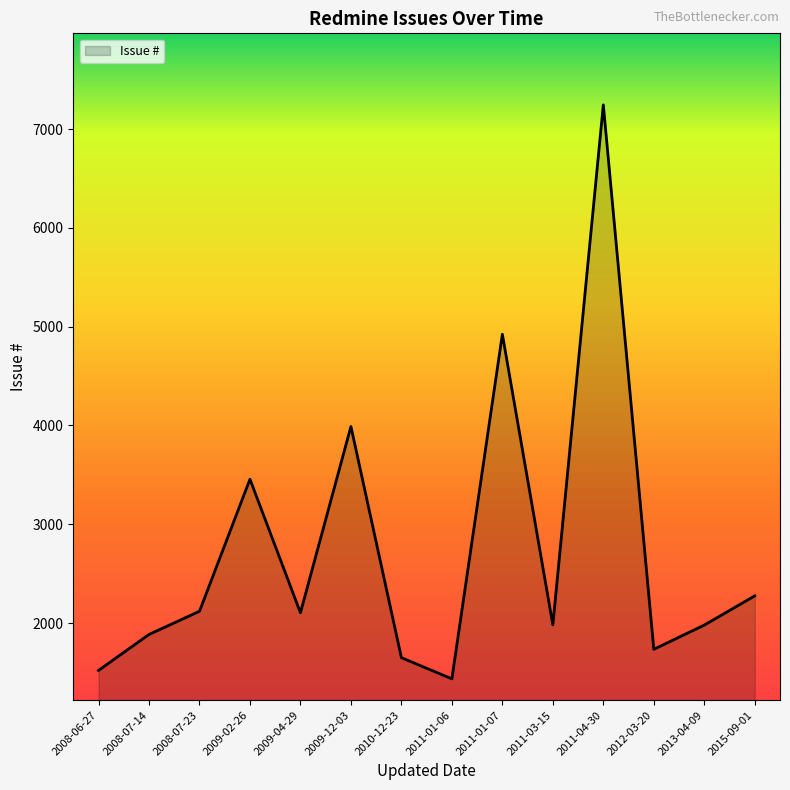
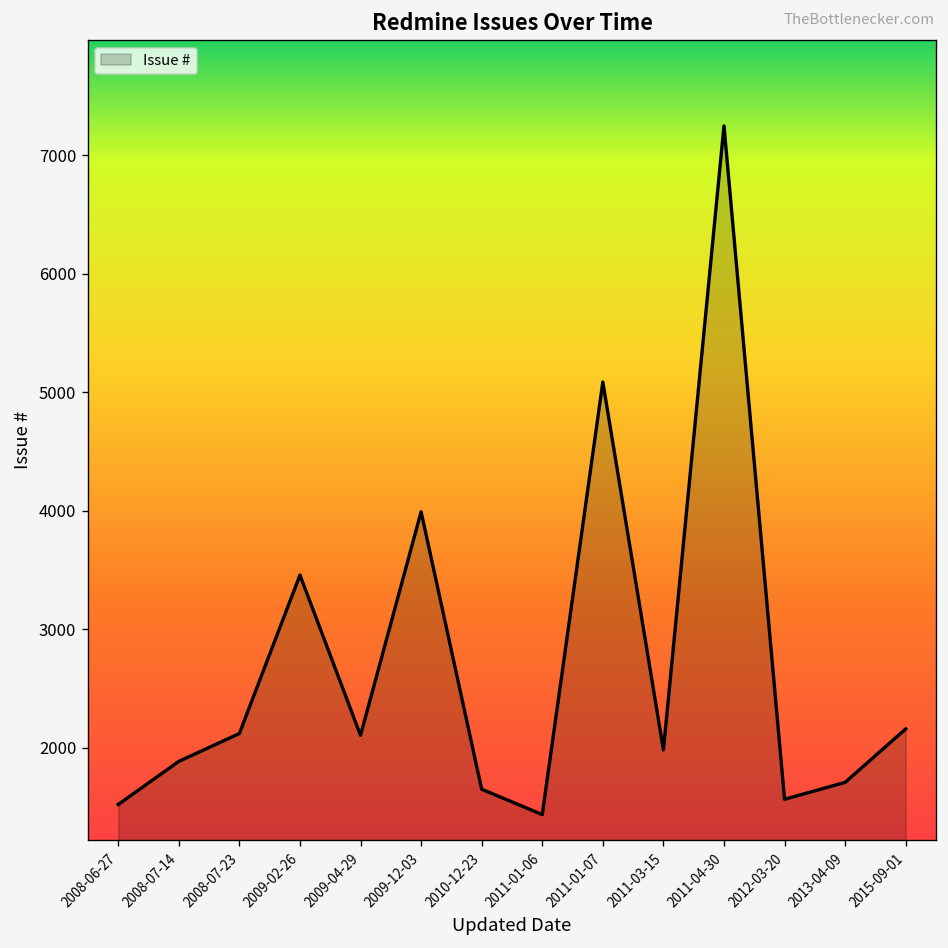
  {
    "2008-06-27": 1500,
    "2008-07-14": 1900,
    "2008-07-23": 2100,
    "2009-02-26": 3500,
    "2009-04-29": 2100,
    "2009-12-03": 4000,
    "2010-12-23": 1600,
    "2011-01-06": 1400,
-   "2011-01-07": 4900,
+   "2011-01-07": 5100,
    "2011-03-15": 2000,
    "2011-04-30": 7200,
-   "2012-03-20": 1700,
-   "2013-04-09": 2000,
-   "2015-09-01": 2300
+   "2012-03-20": 1600,
+   "2013-04-09": 1700,
+   "2015-09-01": 2200
  }
